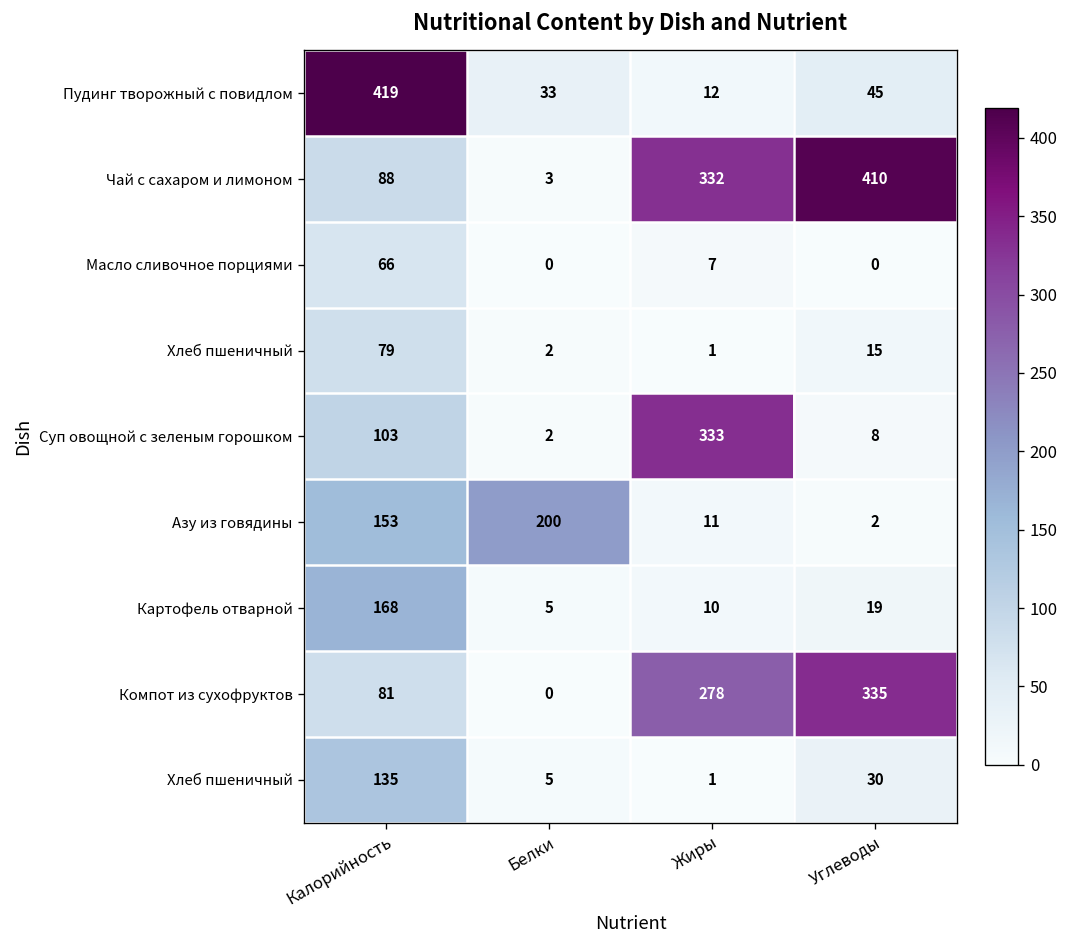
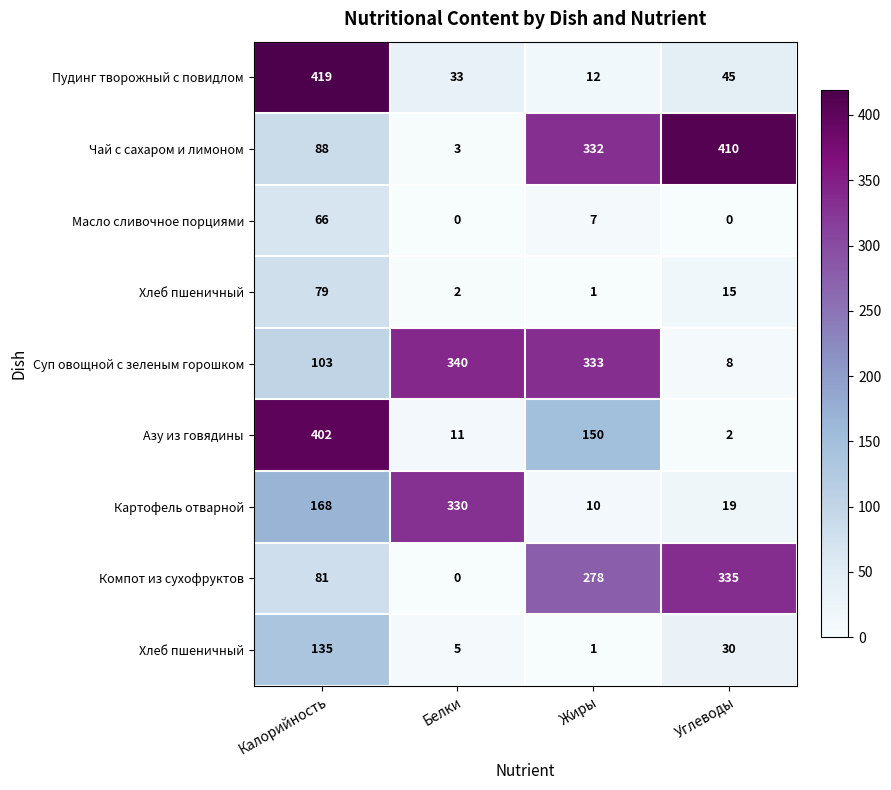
  {
    "Пудинг творожный с повидлом": {
      "Калорийность": 419,
      "Белки": 33,
      "Жиры": 12,
      "Углеводы": 45
    },
    "Чай с сахаром и лимоном": {
      "Калорийность": 88,
      "Белки": 3,
      "Жиры": 332,
      "Углеводы": 410
    },
    "Масло сливочное порциями": {
      "Калорийность": 66,
      "Белки": 0,
      "Жиры": 7,
      "Углеводы": 0
    },
    "Суп овощной с зеленым горошком": {
      "Калорийность": 103,
-     "Белки": 2,
+     "Белки": 340,
      "Жиры": 333,
      "Углеводы": 8
    },
    "Азу из говядины": {
-     "Калорийность": 153,
-     "Белки": 200,
-     "Жиры": 11,
+     "Калорийность": 402,
+     "Белки": 11,
+     "Жиры": 150,
      "Углеводы": 2
    },
    "Картофель отварной": {
      "Калорийность": 168,
-     "Белки": 5,
+     "Белки": 330,
      "Жиры": 10,
      "Углеводы": 19
    },
    "Компот из сухофруктов": {
      "Калорийность": 81,
      "Белки": 0,
      "Жиры": 278,
      "Углеводы": 335
    }
  }
